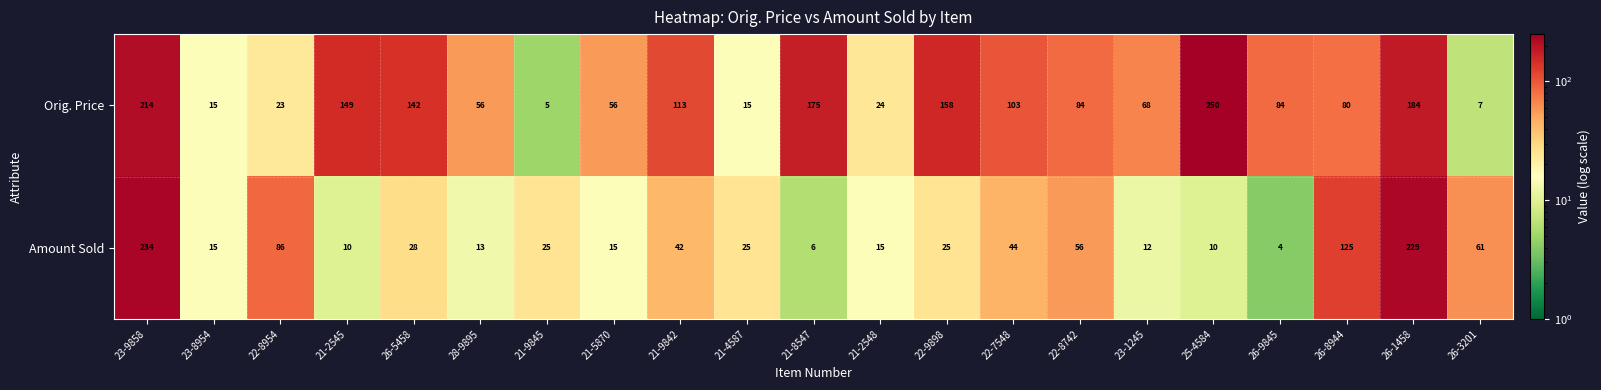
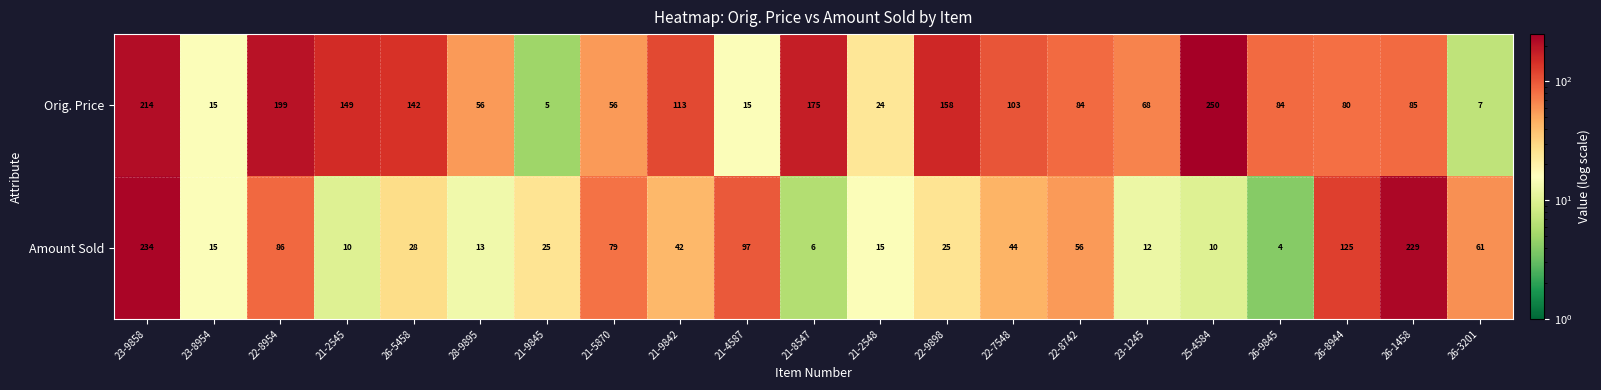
  {
    "Orig. Price": {
      "23-9858": 214,
      "23-8954": 15,
-     "22-8954": 23,
+     "22-8954": 199,
      "21-2545": 149,
      "26-5458": 142,
      "28-9895": 56,
      "21-9845": 5,
      "21-5870": 56,
      "21-9842": 113,
      "21-4587": 15,
      "21-8547": 175,
      "21-2548": 24,
      "22-9898": 158,
      "22-7548": 103,
      "22-8742": 84,
      "23-1245": 68,
      "25-4584": 250,
      "26-9845": 84,
      "26-8944": 80,
-     "26-1458": 184,
+     "26-1458": 85,
      "26-3201": 7
    },
    "Amount Sold": {
      "23-9858": 234,
      "23-8954": 15,
      "22-8954": 86,
      "21-2545": 10,
      "26-5458": 28,
      "28-9895": 13,
      "21-9845": 25,
-     "21-5870": 15,
+     "21-5870": 79,
      "21-9842": 42,
-     "21-4587": 25,
+     "21-4587": 97,
      "21-8547": 6,
      "21-2548": 15,
      "22-9898": 25,
      "22-7548": 44,
      "22-8742": 56,
      "23-1245": 12,
      "25-4584": 10,
      "26-9845": 4,
      "26-8944": 125,
      "26-1458": 229,
      "26-3201": 61
    }
  }
